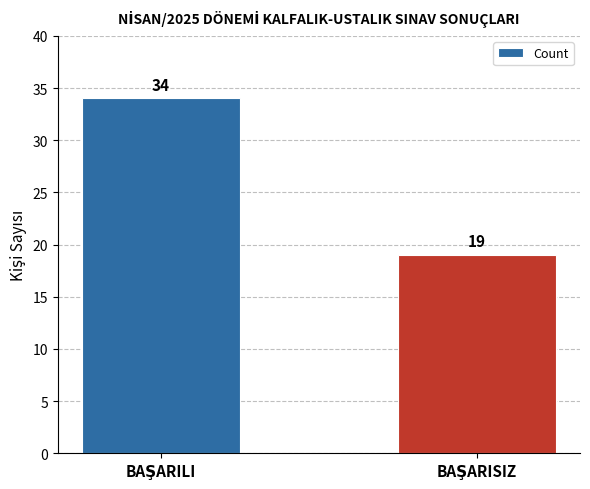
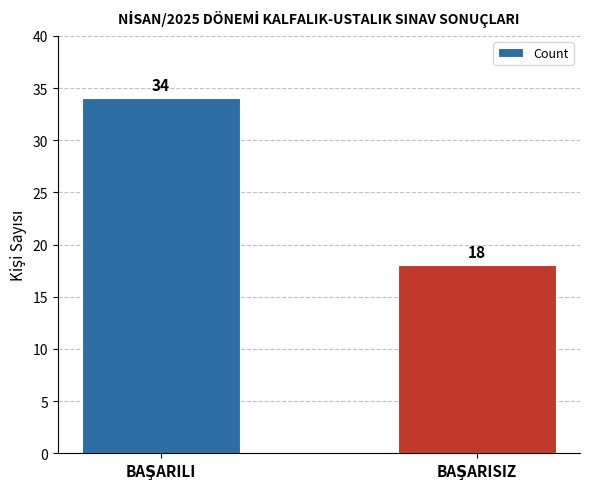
  {
    "BAŞARILI": 34,
-   "BAŞARISIZ": 19
+   "BAŞARISIZ": 18
  }
